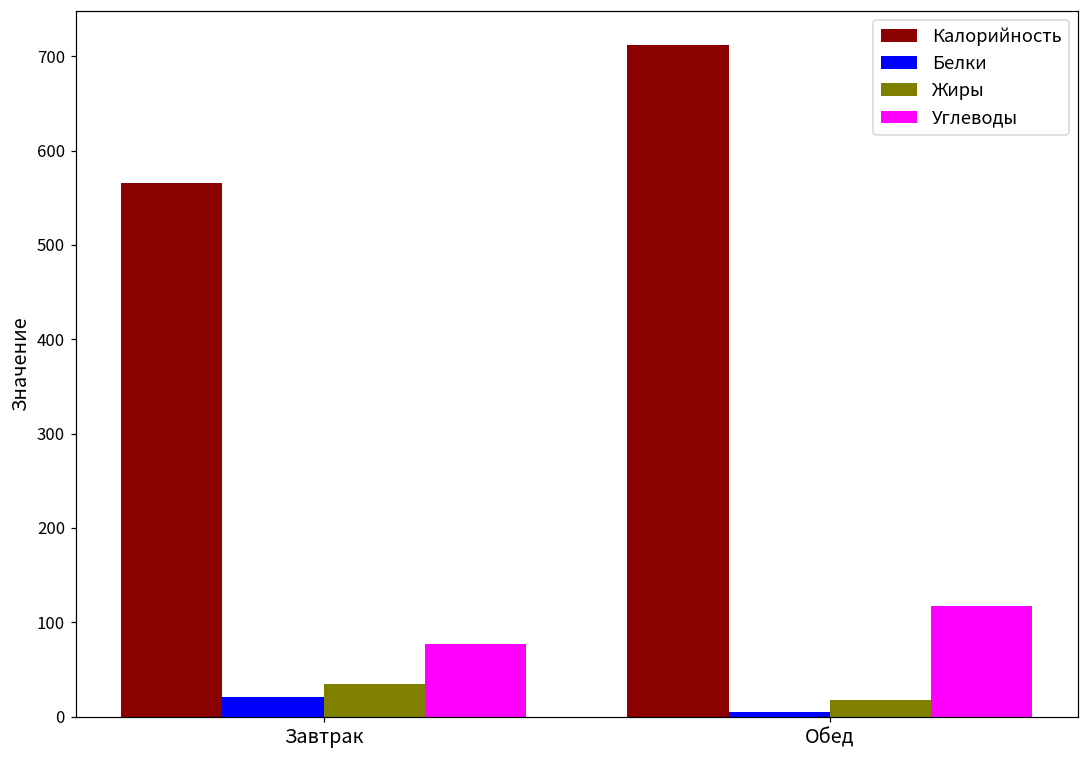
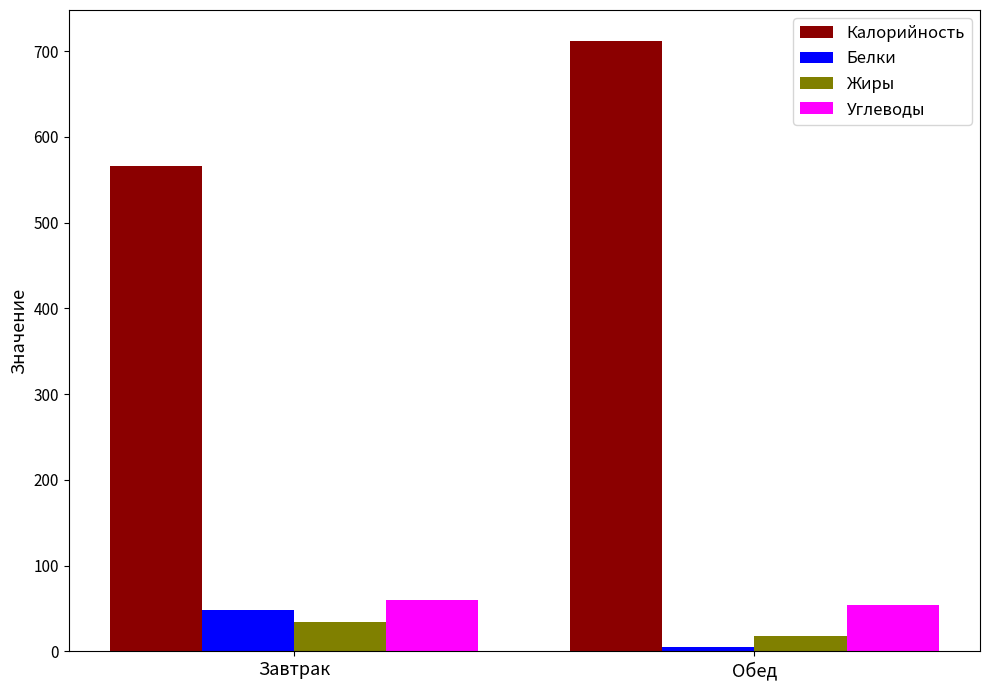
  {
    "Калорийность": {
      "Завтрак": 570,
      "Обед": 710
    },
    "Белки": {
-     "Завтрак": 20,
+     "Завтрак": 50,
      "Обед": 10
    },
    "Жиры": {
      "Завтрак": 30,
      "Обед": 20
    },
    "Углеводы": {
-     "Завтрак": 80,
-     "Обед": 120
+     "Завтрак": 60,
+     "Обед": 50
    }
  }
